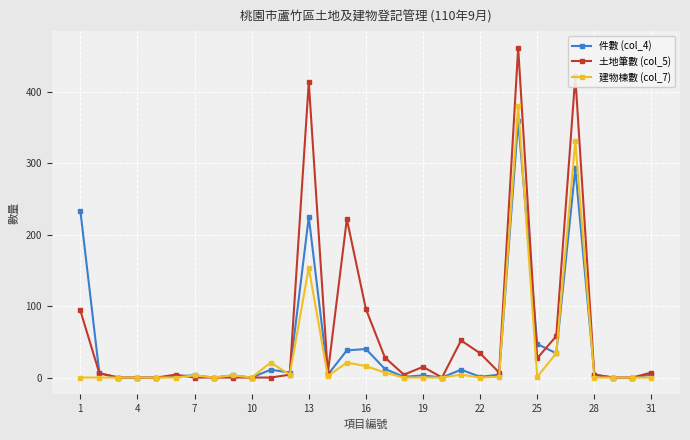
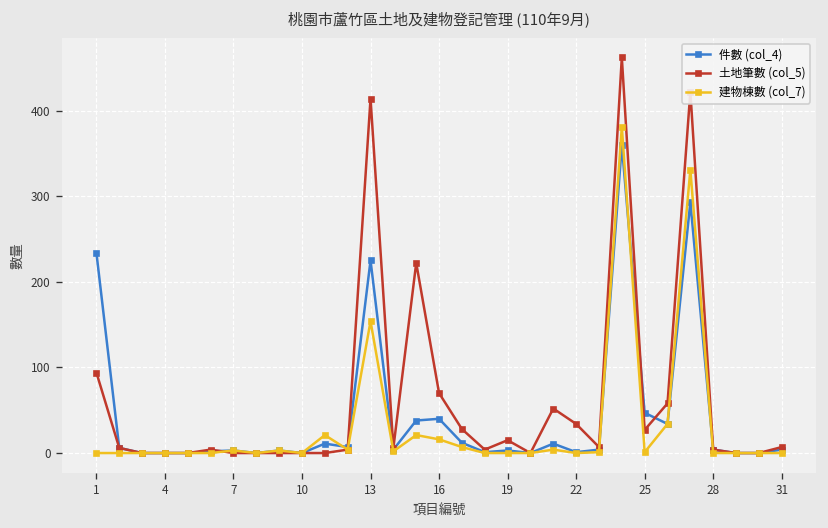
  {
    "件數 (col_4)": {
      "1": 230,
      "13": 230,
      "16": 40,
      "25": 50
    },
    "土地筆數 (col_5)": {
      "1": 90,
      "13": 410,
-     "16": 100,
+     "16": 70,
      "19": 20,
      "22": 30,
      "25": 30
    },
    "建物棟數 (col_7)": {
      "1": 0,
      "13": 150,
      "16": 20,
      "25": 0,
      "28": 0,
      "31": 0
    }
  }
